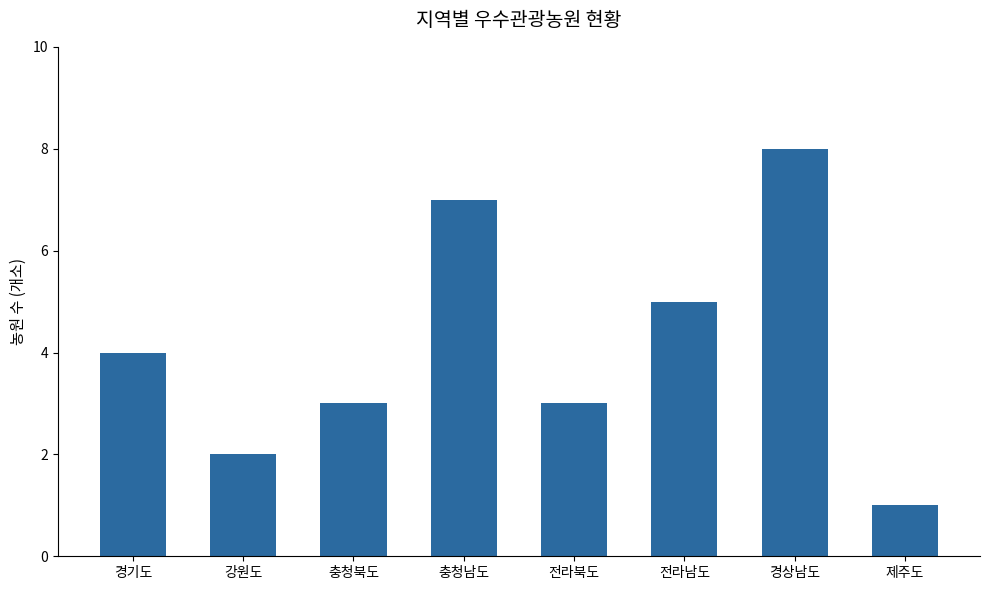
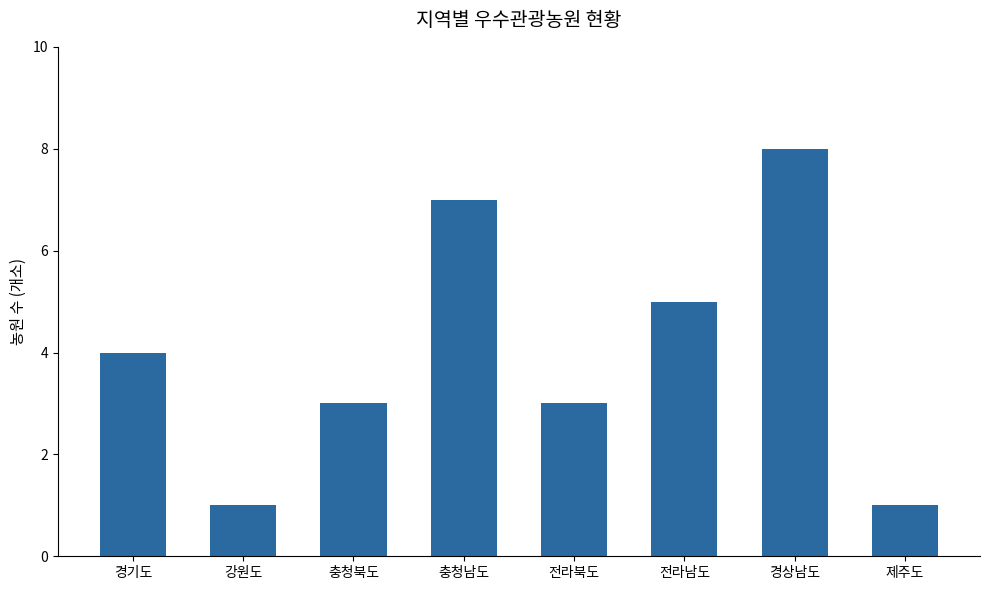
  {
    "경기도": 4,
-   "강원도": 2,
+   "강원도": 1,
    "충청북도": 3,
    "충청남도": 7,
    "전라북도": 3,
    "전라남도": 5,
    "경상남도": 8,
    "제주도": 1
  }
